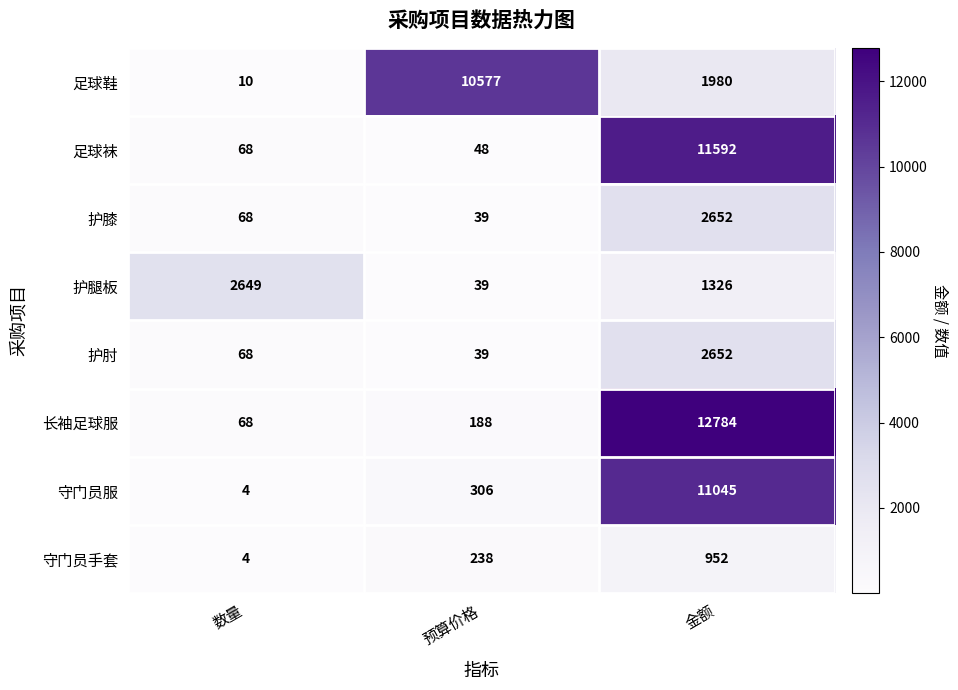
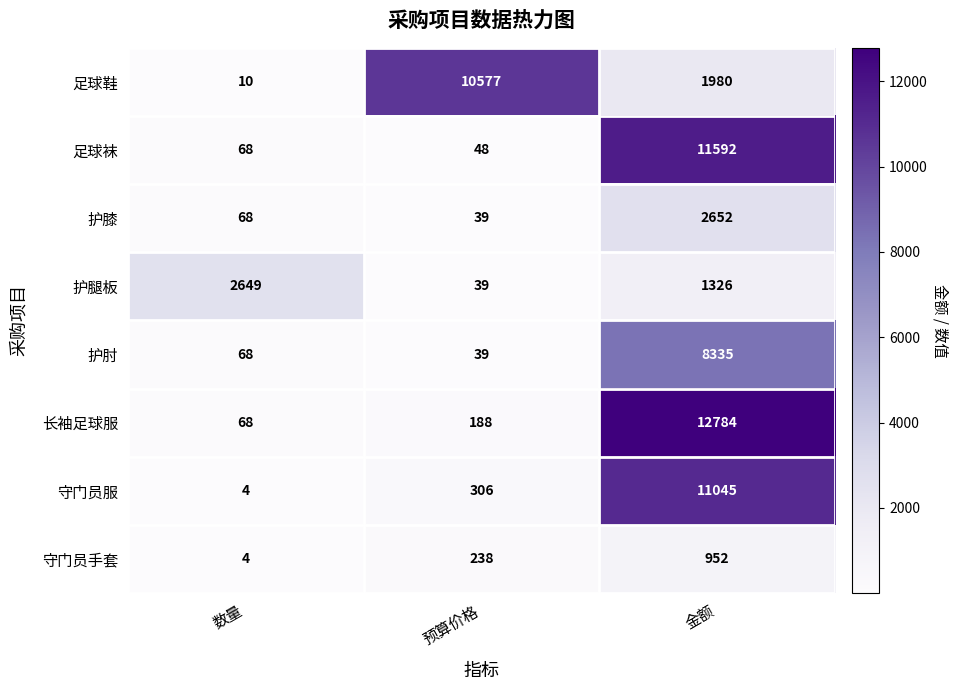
  {
    "足球鞋": {
      "数量": 10,
      "预算价格": 10577,
      "金额": 1980
    },
    "足球袜": {
      "数量": 68,
      "预算价格": 48,
      "金额": 11592
    },
    "护膝": {
      "数量": 68,
      "预算价格": 39,
      "金额": 2652
    },
    "护腿板": {
      "数量": 2649,
      "预算价格": 39,
      "金额": 1326
    },
    "护肘": {
      "数量": 68,
      "预算价格": 39,
-     "金额": 2652
+     "金额": 8335
    },
    "长袖足球服": {
      "数量": 68,
      "预算价格": 188,
      "金额": 12784
    },
    "守门员服": {
      "数量": 4,
      "预算价格": 306,
      "金额": 11045
    },
    "守门员手套": {
      "数量": 4,
      "预算价格": 238,
      "金额": 952
    }
  }
